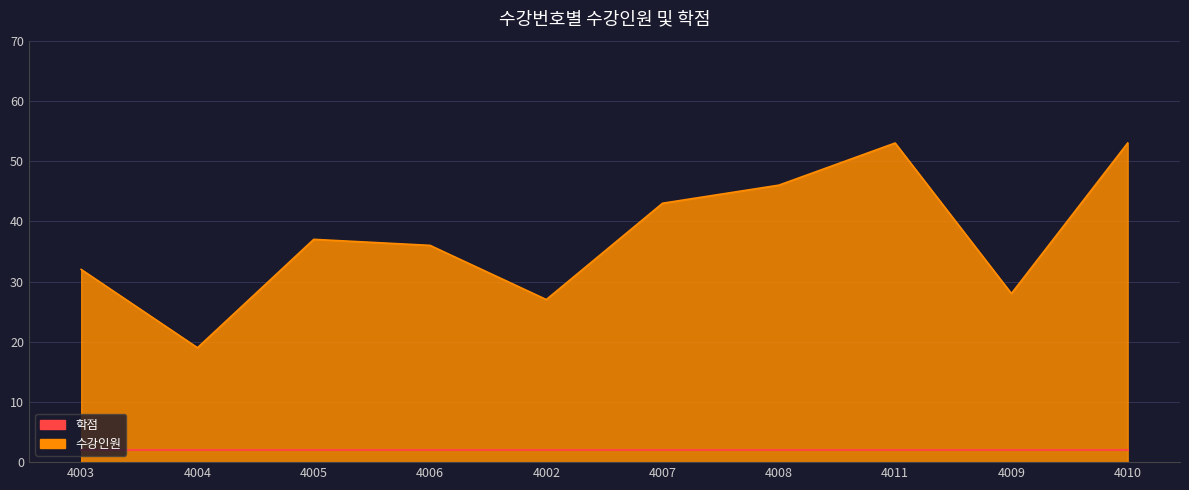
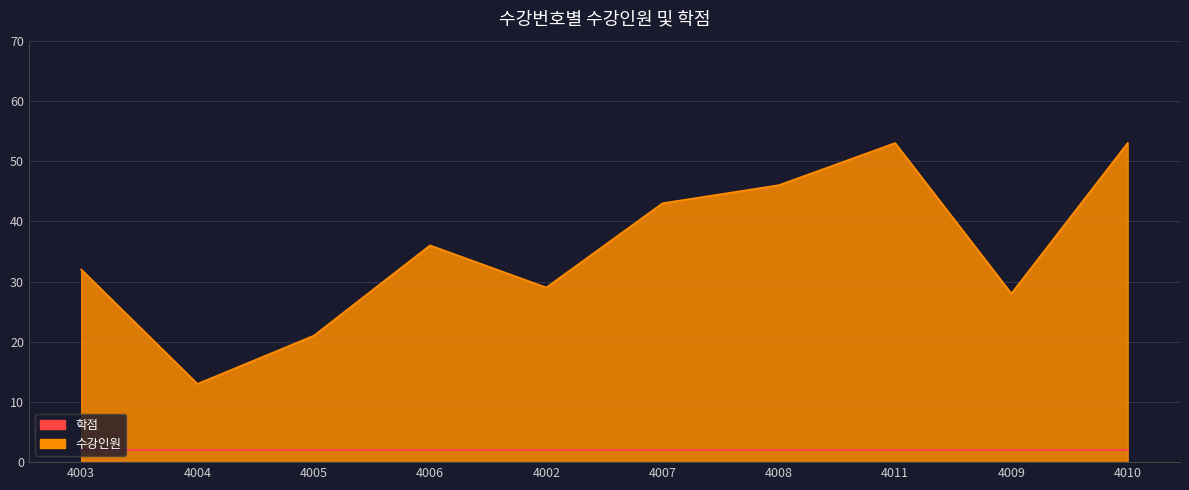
  {
    "수강인원": {
      "4003": 32,
-     "4004": 19,
-     "4005": 37,
+     "4004": 13,
+     "4005": 21,
      "4006": 36,
-     "4002": 27,
+     "4002": 29,
      "4007": 43,
      "4008": 46,
      "4011": 53,
      "4009": 28,
      "4010": 53
    },
    "학점": {
      "4004": 2,
      "4005": 2,
      "4006": 2,
      "4002": 2,
      "4007": 2,
      "4008": 2,
      "4011": 2,
      "4009": 2,
      "4010": 2
    }
  }
